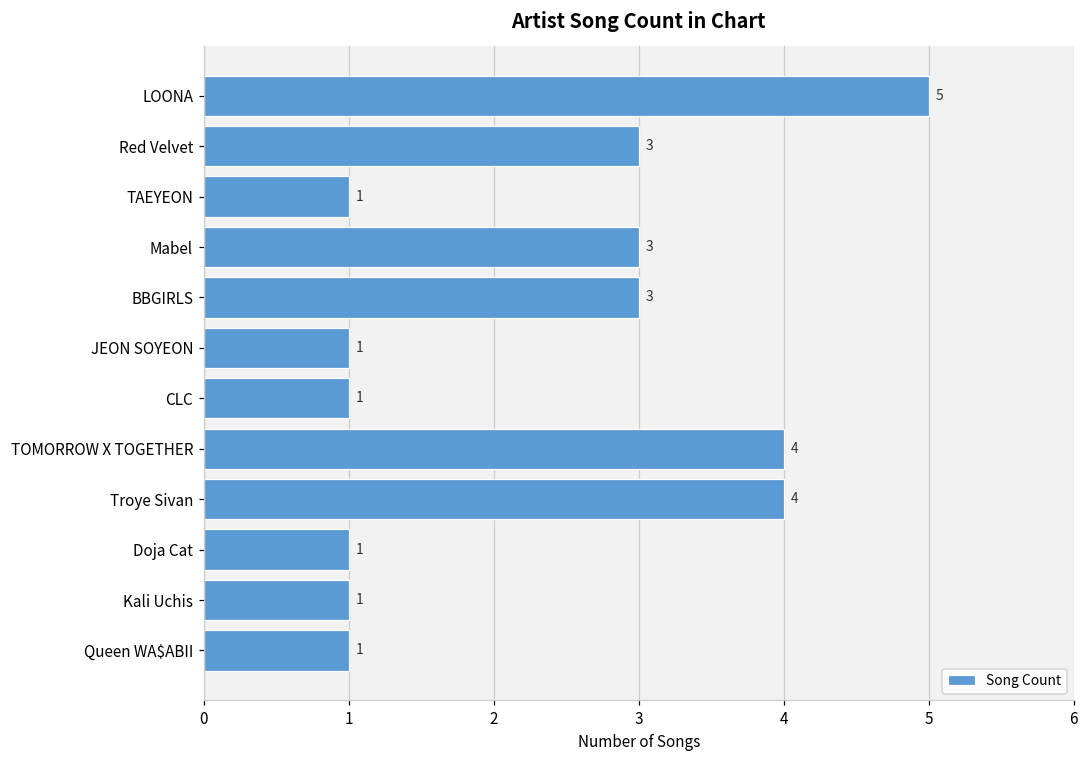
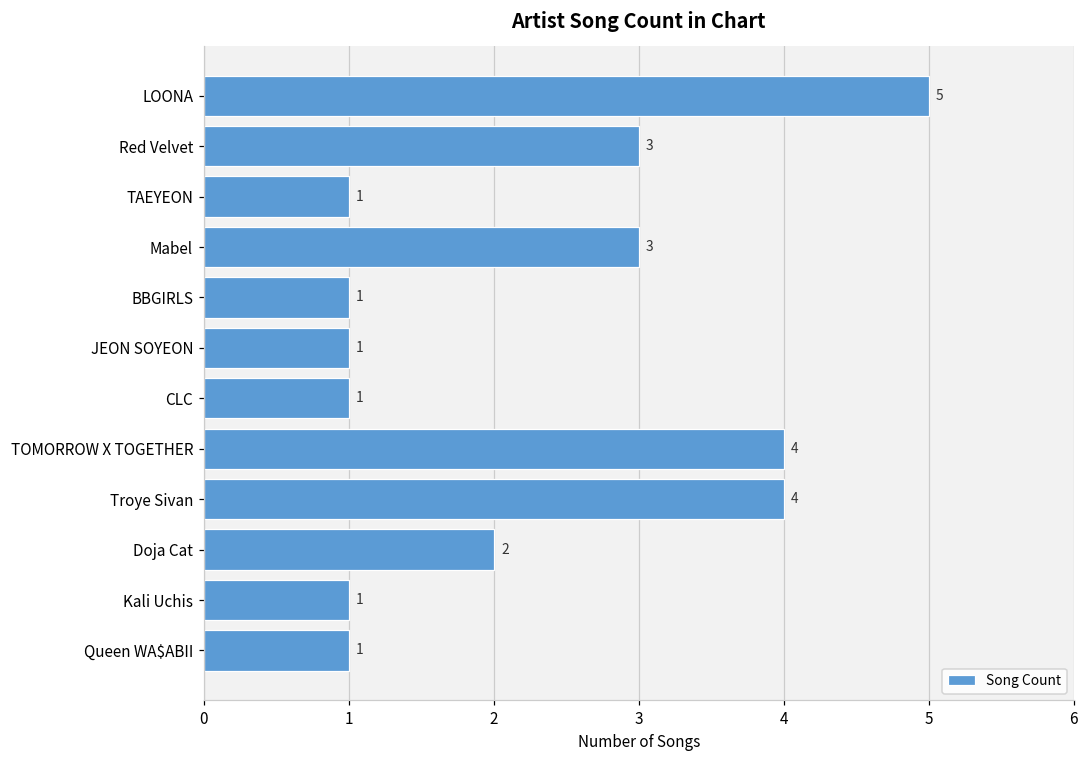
  {
    "LOONA": 5,
    "Red Velvet": 3,
    "TAEYEON": 1,
    "Mabel": 3,
-   "BBGIRLS": 3,
+   "BBGIRLS": 1,
    "JEON SOYEON": 1,
    "CLC": 1,
    "TOMORROW X TOGETHER": 4,
    "Troye Sivan": 4,
-   "Doja Cat": 1,
+   "Doja Cat": 2,
    "Kali Uchis": 1,
    "Queen WA$ABII": 1
  }
